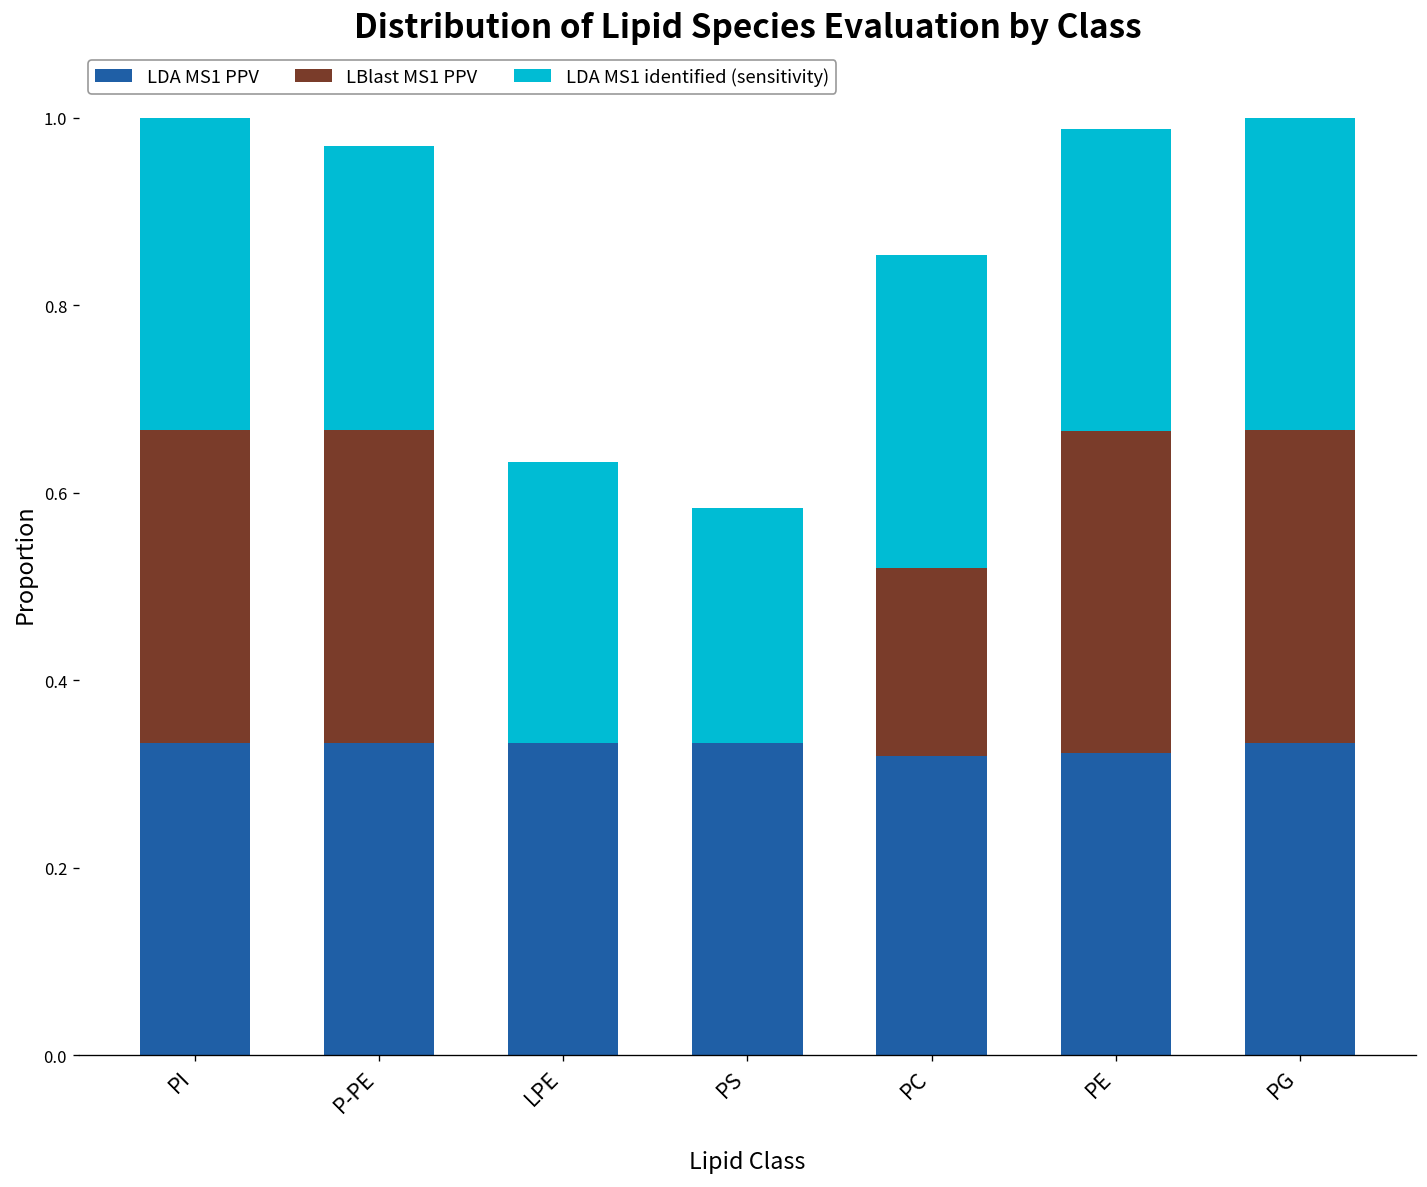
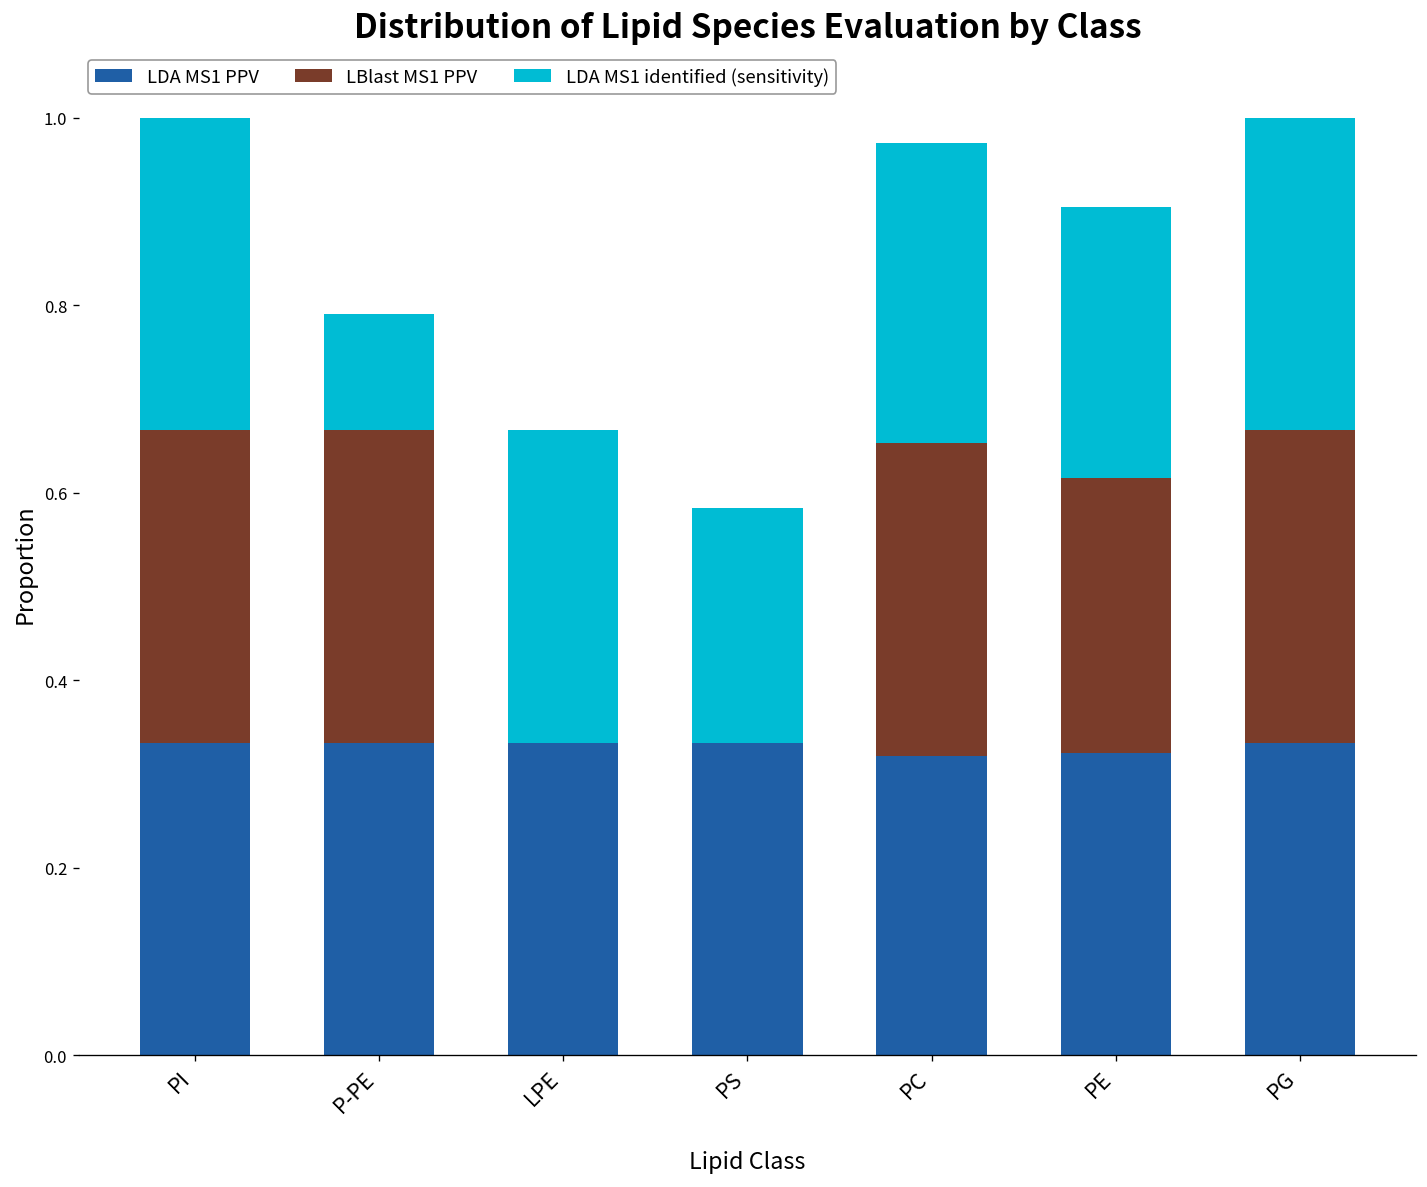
  {
    "LDA MS1 PPV": {
      "PI": 0.33,
      "P-PE": 0.33,
      "LPE": 0.33,
      "PS": 0.33,
      "PC": 0.32,
      "PE": 0.32,
      "PG": 0.33
    },
    "LBlast MS1 PPV": {
      "PI": 0.33,
      "P-PE": 0.33,
      "LPE": 0.00,
      "PS": 0.00,
-     "PC": 0.20,
-     "PE": 0.34,
+     "PC": 0.33,
+     "PE": 0.29,
      "PG": 0.33
    },
    "LDA MS1 identified (sensitivity)": {
      "PI": 0.33,
-     "P-PE": 0.30,
-     "LPE": 0.30,
+     "P-PE": 0.12,
+     "LPE": 0.33,
      "PS": 0.25,
-     "PC": 0.33,
-     "PE": 0.32,
+     "PC": 0.32,
+     "PE": 0.29,
      "PG": 0.33
    }
  }
